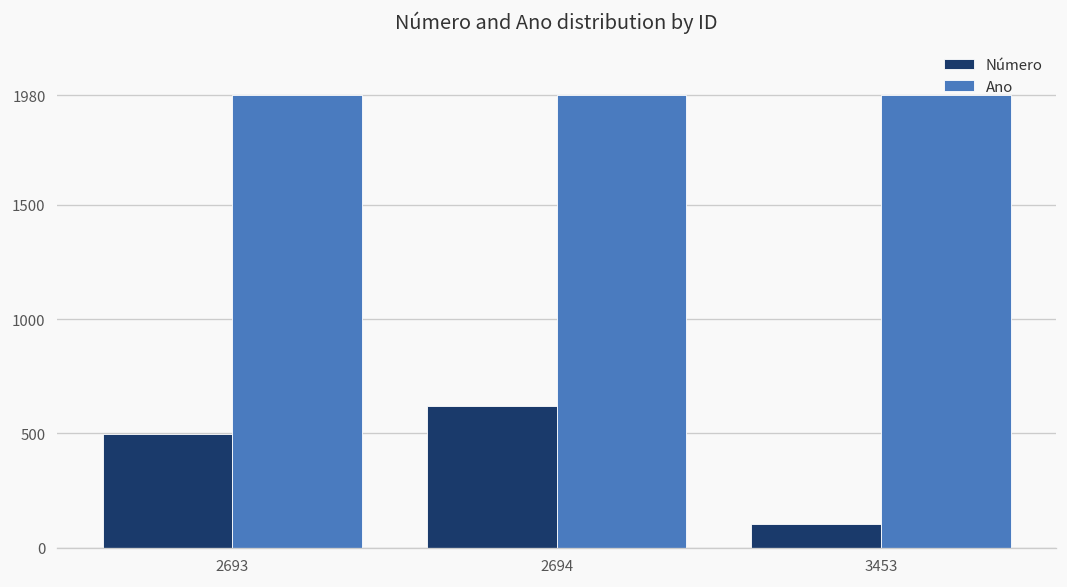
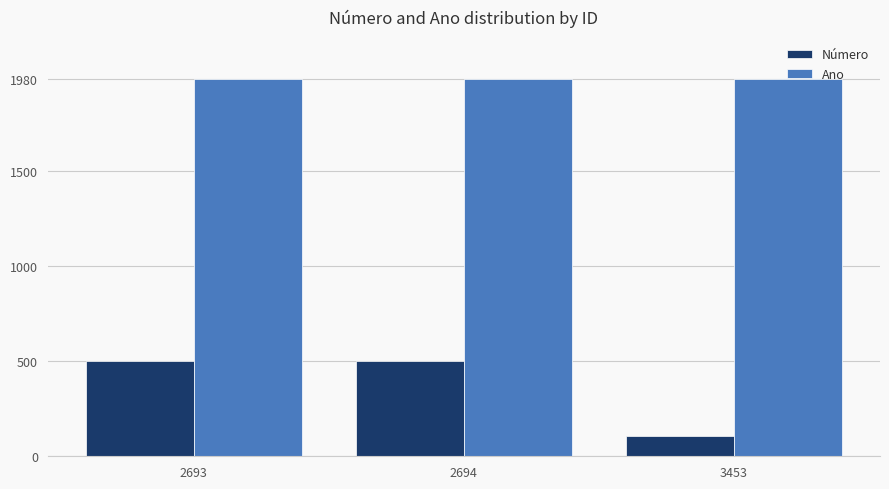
  {
    "Número": {
      "2693": 500,
-     "2694": 620,
+     "2694": 500,
      "3453": 110
    },
    "Ano": {
      "2693": 1980,
      "2694": 1980,
      "3453": 1980
    }
  }
